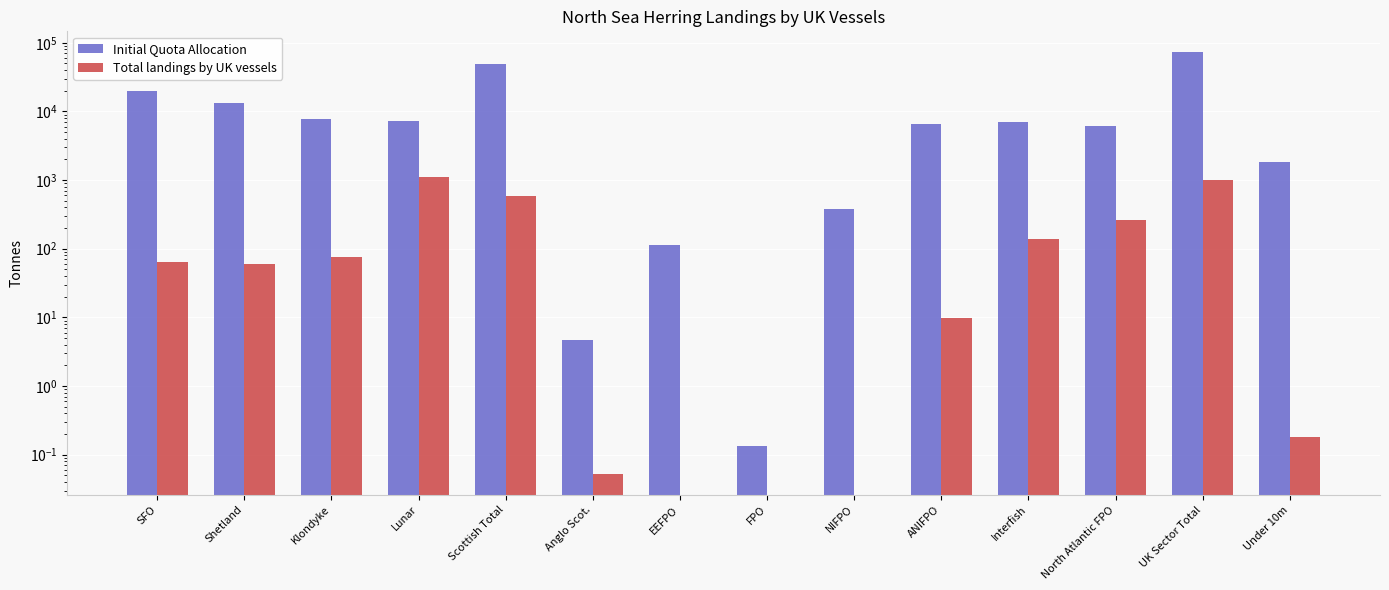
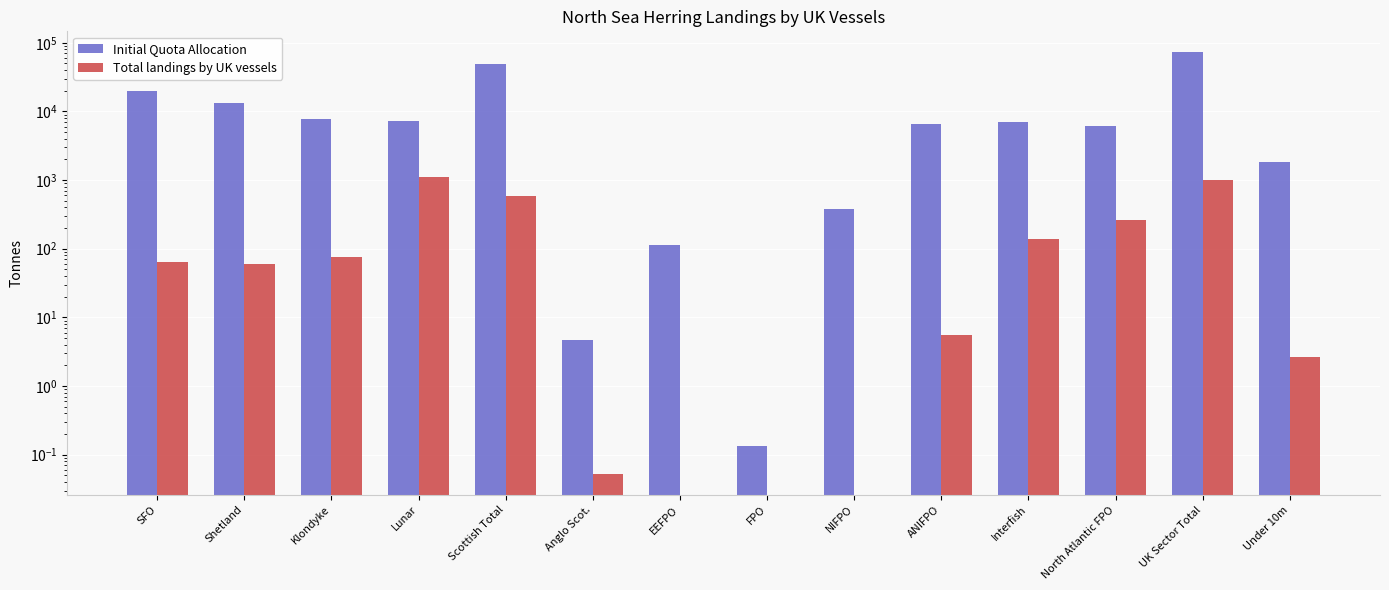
  {
    "Initial Quota Allocation": {
      "SFO": 20000,
      "Shetland": 13000,
      "Klondyke": 8000,
      "Lunar": 7000,
      "Scottish Total": 50000,
      "Anglo Scot.": 5,
      "EEFPO": 110,
      "FPO": 0.14,
      "NIFPO": 400,
      "ANIFPO": 7000,
      "Interfish": 7000,
      "North Atlantic FPO": 6000,
      "UK Sector Total": 70000,
      "Under 10m": 1800
    },
    "Total landings by UK vessels": {
      "SFO": 60,
      "Shetland": 60,
      "Klondyke": 80,
      "Lunar": 1100,
      "Scottish Total": 600,
      "Anglo Scot.": 0.05,
-     "ANIFPO": 10,
+     "ANIFPO": 6,
      "Interfish": 140,
      "North Atlantic FPO": 260,
      "UK Sector Total": 1000,
-     "Under 10m": 0.18
+     "Under 10m": 2.6
    }
  }
